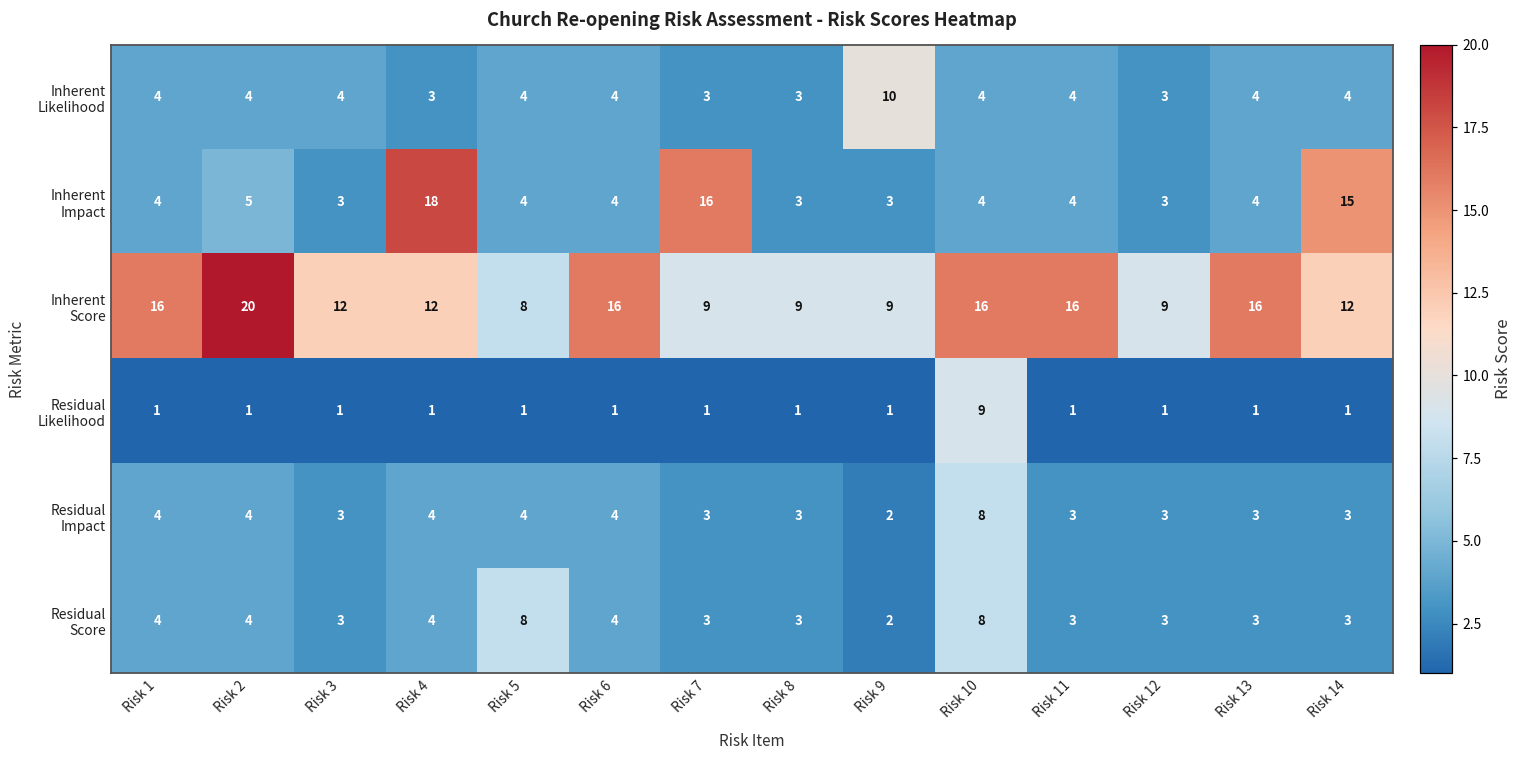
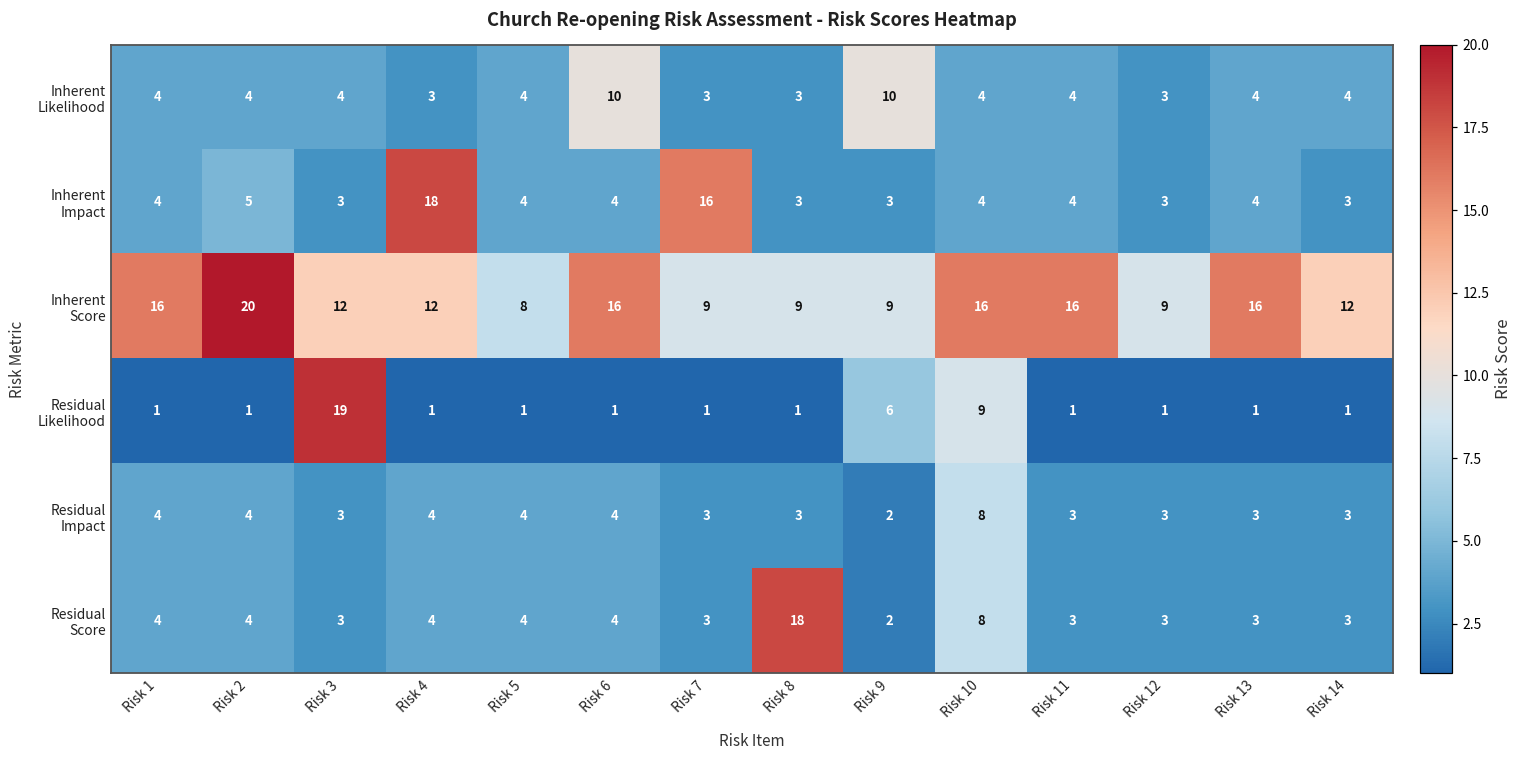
  {
    "Inherent Likelihood": {
      "Risk 1": 4,
      "Risk 2": 4,
      "Risk 3": 4,
      "Risk 4": 3,
      "Risk 5": 4,
-     "Risk 6": 4,
+     "Risk 6": 10,
      "Risk 7": 3,
      "Risk 8": 3,
      "Risk 9": 10,
      "Risk 10": 4,
      "Risk 11": 4,
      "Risk 12": 3,
      "Risk 13": 4,
      "Risk 14": 4
    },
    "Inherent Impact": {
      "Risk 1": 4,
      "Risk 2": 5,
      "Risk 3": 3,
      "Risk 4": 18,
      "Risk 5": 4,
      "Risk 6": 4,
      "Risk 7": 16,
      "Risk 8": 3,
      "Risk 9": 3,
      "Risk 10": 4,
      "Risk 11": 4,
      "Risk 12": 3,
      "Risk 13": 4,
-     "Risk 14": 15
+     "Risk 14": 3
    },
    "Inherent Score": {
      "Risk 1": 16,
      "Risk 2": 20,
      "Risk 3": 12,
      "Risk 4": 12,
      "Risk 5": 8,
      "Risk 6": 16,
      "Risk 7": 9,
      "Risk 8": 9,
      "Risk 9": 9,
      "Risk 10": 16,
      "Risk 11": 16,
      "Risk 12": 9,
      "Risk 13": 16,
      "Risk 14": 12
    },
    "Residual Likelihood": {
      "Risk 1": 1,
      "Risk 2": 1,
-     "Risk 3": 1,
+     "Risk 3": 19,
      "Risk 4": 1,
      "Risk 5": 1,
      "Risk 6": 1,
      "Risk 7": 1,
      "Risk 8": 1,
-     "Risk 9": 1,
+     "Risk 9": 6,
      "Risk 10": 9,
      "Risk 11": 1,
      "Risk 12": 1,
      "Risk 13": 1,
      "Risk 14": 1
    },
    "Residual Impact": {
      "Risk 1": 4,
      "Risk 2": 4,
      "Risk 3": 3,
      "Risk 4": 4,
      "Risk 5": 4,
      "Risk 6": 4,
      "Risk 7": 3,
      "Risk 8": 3,
      "Risk 9": 2,
      "Risk 10": 8,
      "Risk 11": 3,
      "Risk 12": 3,
      "Risk 13": 3,
      "Risk 14": 3
    },
    "Residual Score": {
      "Risk 1": 4,
      "Risk 2": 4,
      "Risk 3": 3,
      "Risk 4": 4,
-     "Risk 5": 8,
+     "Risk 5": 4,
      "Risk 6": 4,
      "Risk 7": 3,
-     "Risk 8": 3,
+     "Risk 8": 18,
      "Risk 9": 2,
      "Risk 10": 8,
      "Risk 11": 3,
      "Risk 12": 3,
      "Risk 13": 3,
      "Risk 14": 3
    }
  }
